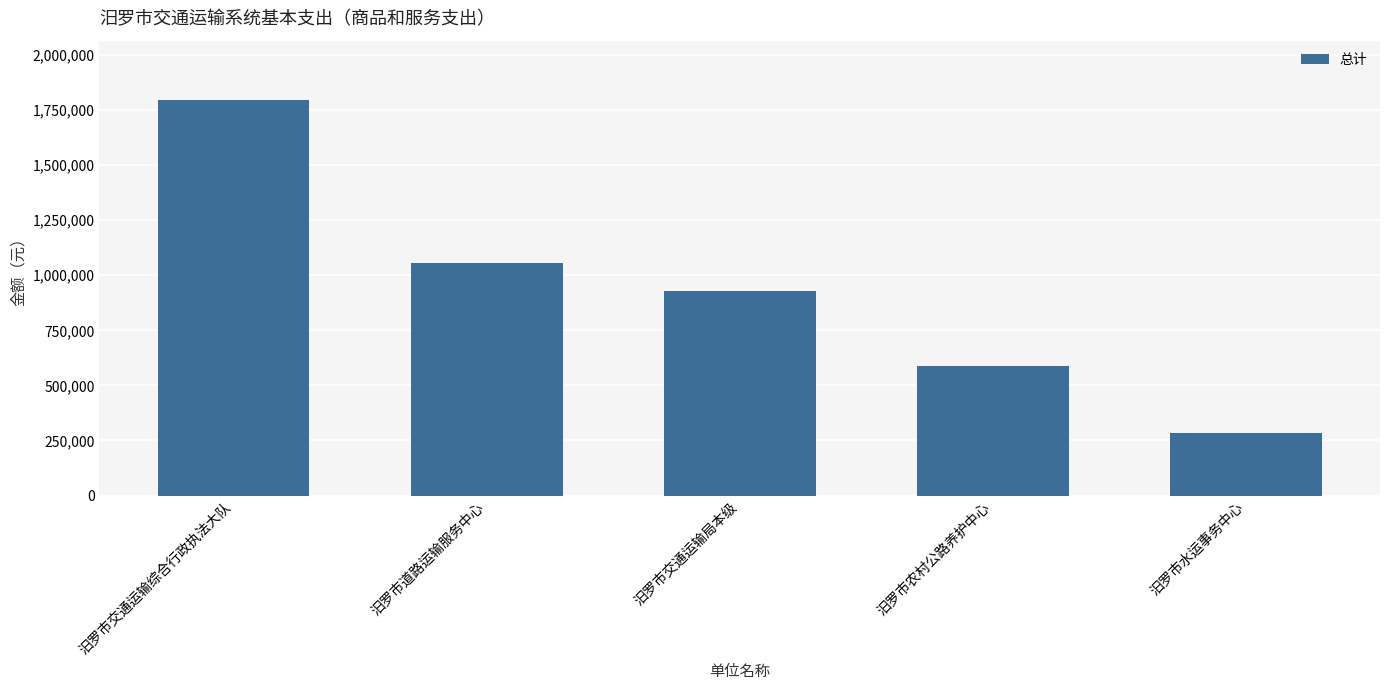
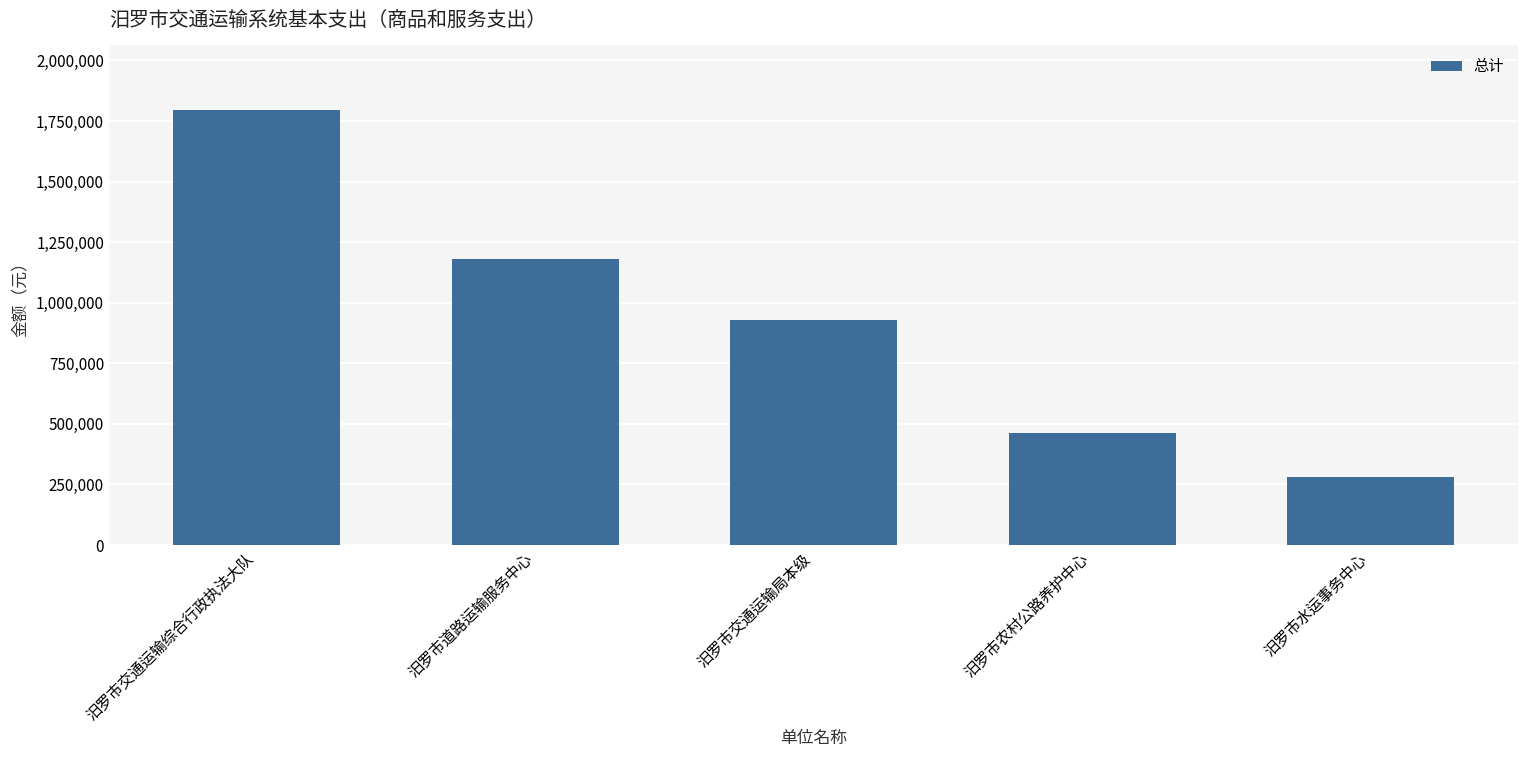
  {
    "汨罗市交通运输综合行政执法大队": "1,800,000",
-   "汨罗市道路运输服务中心": "1,050,000",
+   "汨罗市道路运输服务中心": "1,180,000",
    "汨罗市交通运输局本级": "930,000",
-   "汨罗市农村公路养护中心": "590,000",
+   "汨罗市农村公路养护中心": "460,000",
    "汨罗市水运事务中心": "280,000"
  }
